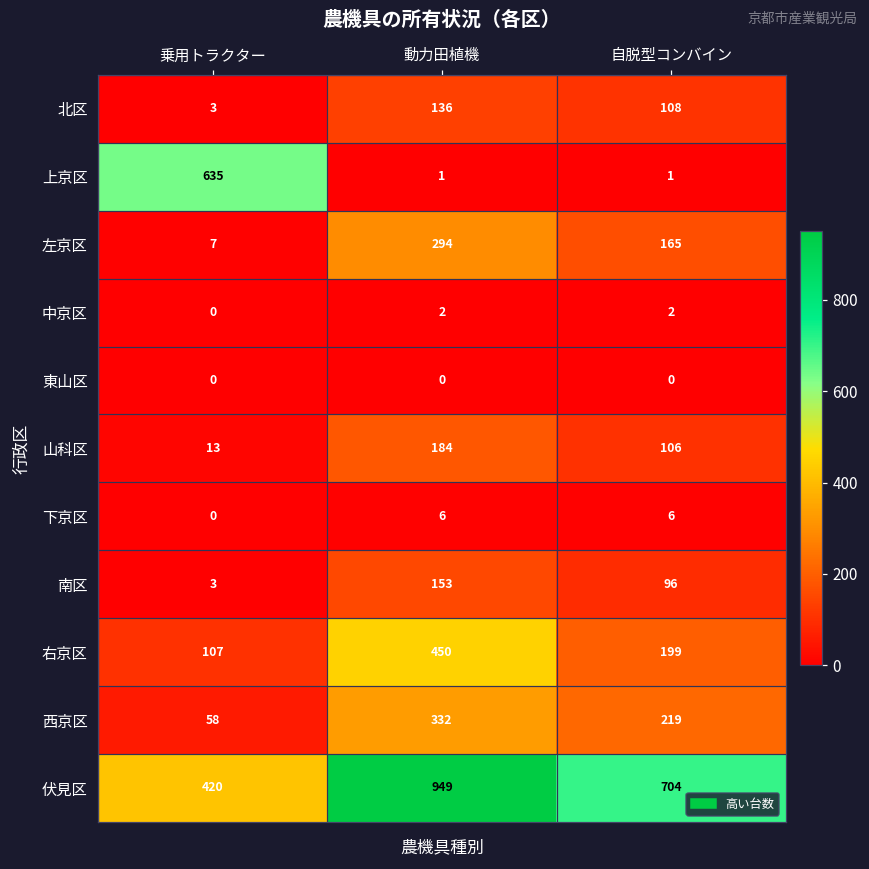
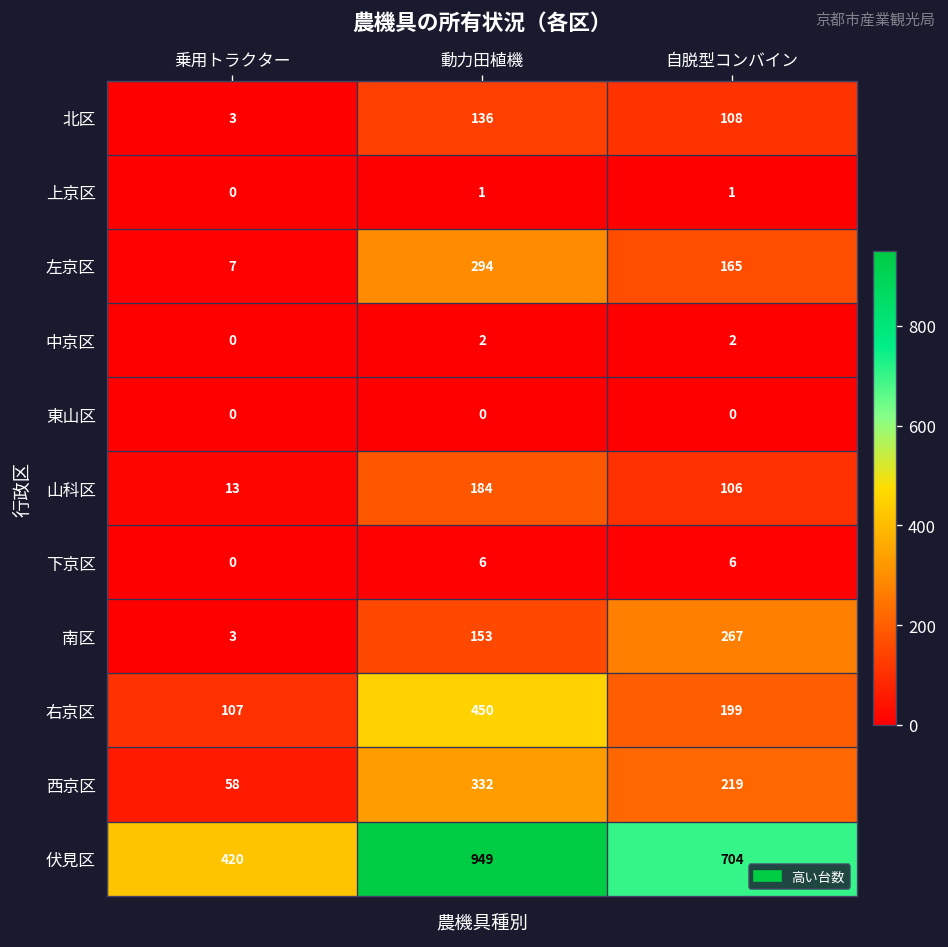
  {
    "北区": {
      "乗用トラクター": 3,
      "動力田植機": 136,
      "自脱型コンバイン": 108
    },
    "上京区": {
-     "乗用トラクター": 635,
+     "乗用トラクター": 0,
      "動力田植機": 1,
      "自脱型コンバイン": 1
    },
    "左京区": {
      "乗用トラクター": 7,
      "動力田植機": 294,
      "自脱型コンバイン": 165
    },
    "中京区": {
      "乗用トラクター": 0,
      "動力田植機": 2,
      "自脱型コンバイン": 2
    },
    "東山区": {
      "乗用トラクター": 0,
      "動力田植機": 0,
      "自脱型コンバイン": 0
    },
    "山科区": {
      "乗用トラクター": 13,
      "動力田植機": 184,
      "自脱型コンバイン": 106
    },
    "下京区": {
      "乗用トラクター": 0,
      "動力田植機": 6,
      "自脱型コンバイン": 6
    },
    "南区": {
      "乗用トラクター": 3,
      "動力田植機": 153,
-     "自脱型コンバイン": 96
+     "自脱型コンバイン": 267
    },
    "右京区": {
      "乗用トラクター": 107,
      "動力田植機": 450,
      "自脱型コンバイン": 199
    },
    "西京区": {
      "乗用トラクター": 58,
      "動力田植機": 332,
      "自脱型コンバイン": 219
    },
    "伏見区": {
      "乗用トラクター": 420,
      "動力田植機": 949,
      "自脱型コンバイン": 704
    }
  }
